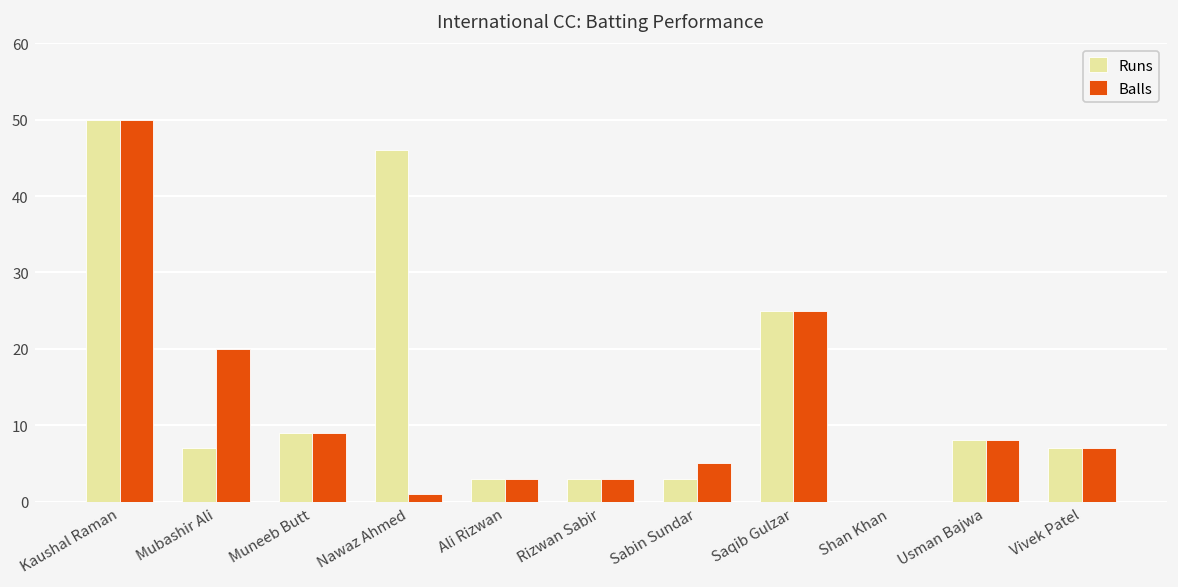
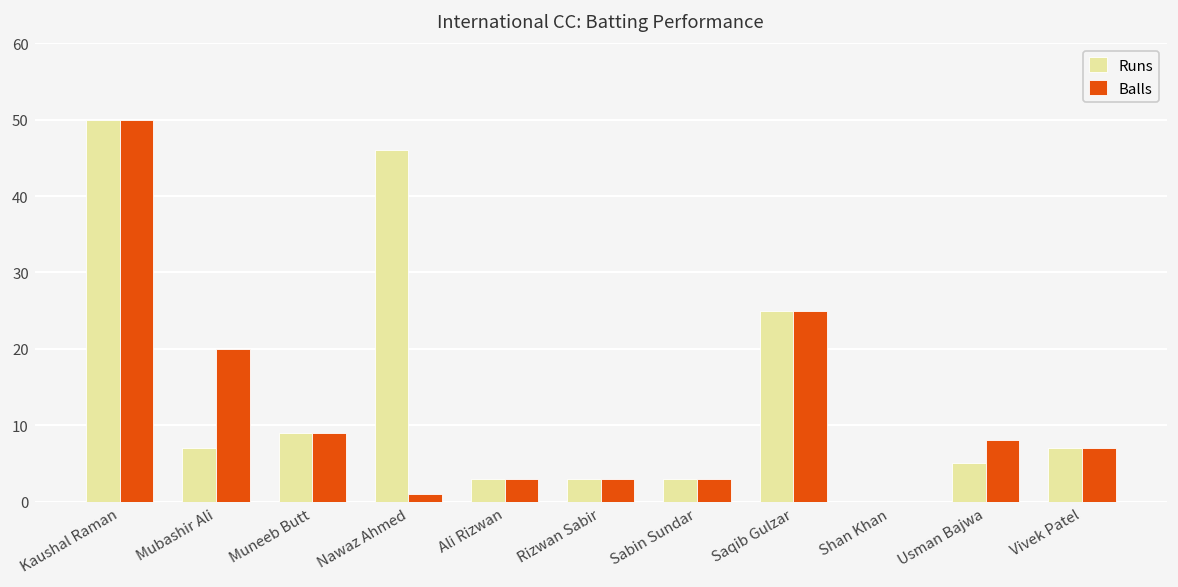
  {
    "Runs": {
      "Kaushal Raman": 50,
      "Mubashir Ali": 7,
      "Muneeb Butt": 9,
      "Nawaz Ahmed": 46,
      "Ali Rizwan": 3,
      "Rizwan Sabir": 3,
      "Sabin Sundar": 3,
      "Saqib Gulzar": 25,
      "Shan Khan": 0,
-     "Usman Bajwa": 8,
+     "Usman Bajwa": 5,
      "Vivek Patel": 7
    },
    "Balls": {
      "Kaushal Raman": 50,
      "Mubashir Ali": 20,
      "Muneeb Butt": 9,
      "Nawaz Ahmed": 1,
      "Ali Rizwan": 3,
      "Rizwan Sabir": 3,
-     "Sabin Sundar": 5,
+     "Sabin Sundar": 3,
      "Saqib Gulzar": 25,
      "Shan Khan": 0,
      "Usman Bajwa": 8,
      "Vivek Patel": 7
    }
  }
